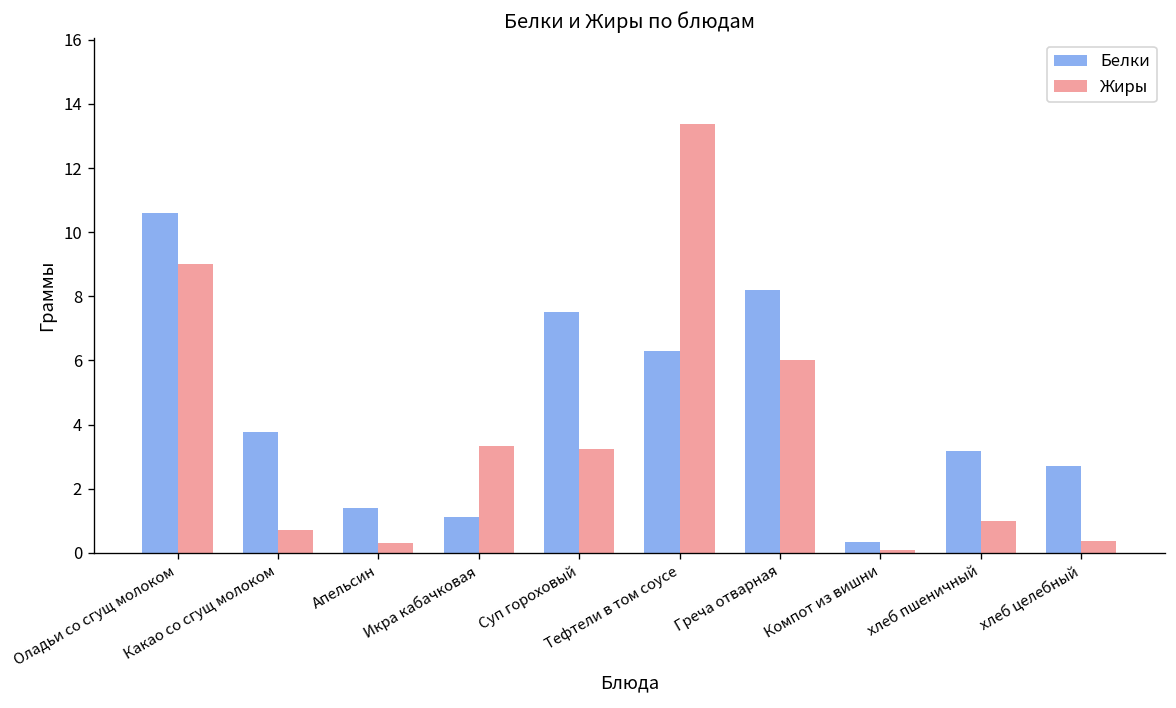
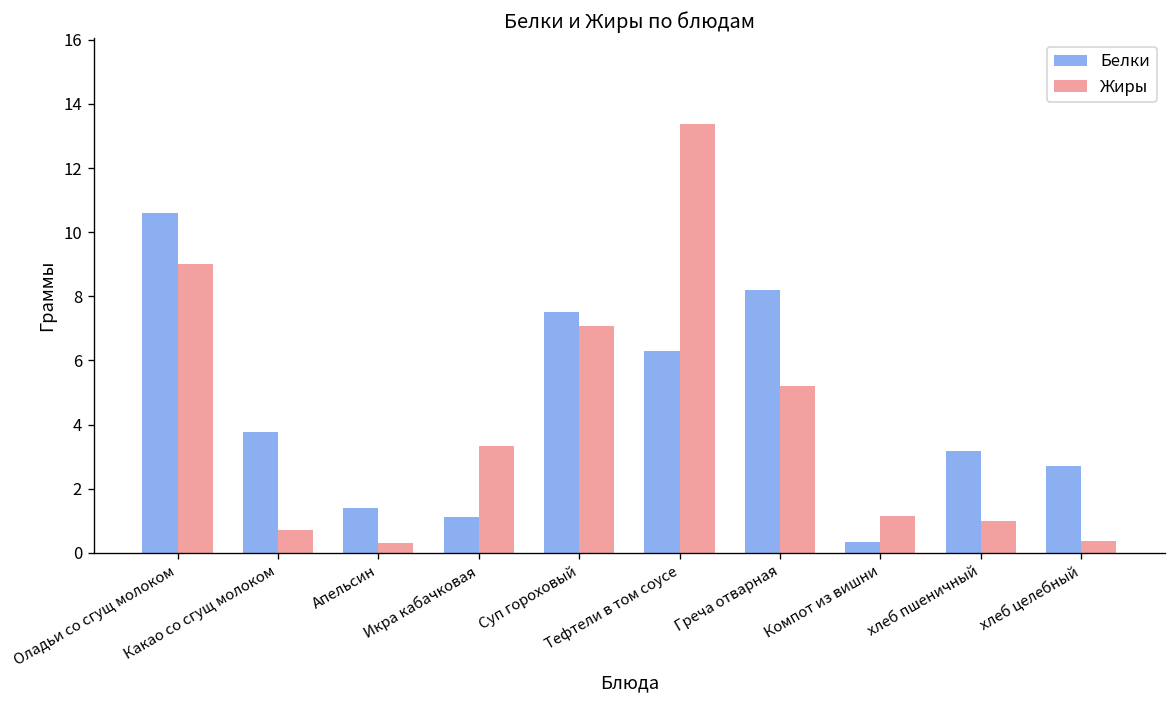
  {
    "Белки": {
      "Оладьи со сгущ молоком": 10.6,
      "Какао со сгущ молоком": 3.8,
      "Апельсин": 1.4,
      "Икра кабачковая": 1.1,
      "Суп гороховый": 7.5,
      "Тефтели в том соусе": 6.3,
      "Греча отварная": 8.2,
      "Компот из вишни": 0.3,
      "хлеб пшеничный": 3.2,
      "хлеб целебный": 2.7
    },
    "Жиры": {
      "Оладьи со сгущ молоком": 9.0,
      "Какао со сгущ молоком": 0.7,
      "Апельсин": 0.3,
      "Икра кабачковая": 3.3,
-     "Суп гороховый": 3.3,
+     "Суп гороховый": 7.1,
      "Тефтели в том соусе": 13.4,
-     "Греча отварная": 6.0,
-     "Компот из вишни": 0.1,
+     "Греча отварная": 5.2,
+     "Компот из вишни": 1.2,
      "хлеб пшеничный": 1.0,
      "хлеб целебный": 0.4
    }
  }
